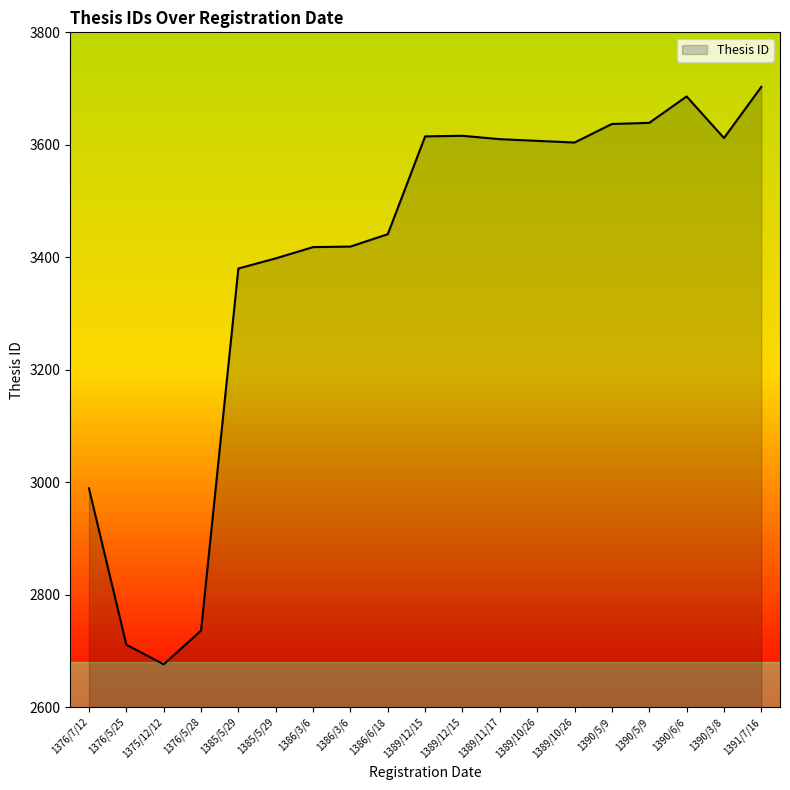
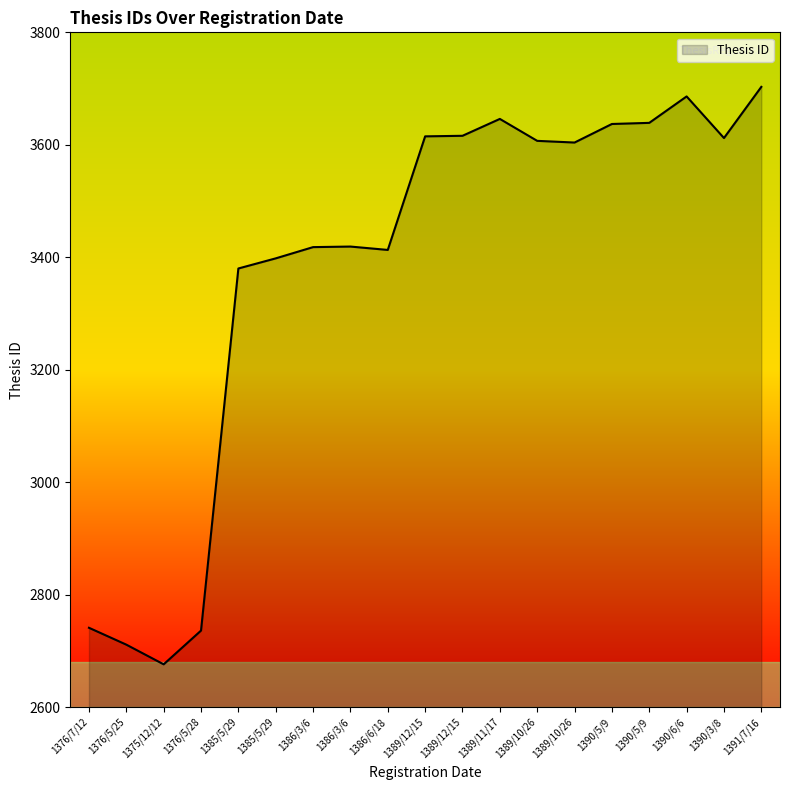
  {
-   "1376/7/12": 2990,
+   "1376/7/12": 2740,
    "1376/5/25": 2710,
    "1375/12/12": 2680,
    "1376/5/28": 2740,
-   "1386/6/18": 3440,
-   "1389/11/17": 3610,
+   "1386/6/18": 3410,
+   "1389/11/17": 3650,
    "1390/6/6": 3690,
    "1390/3/8": 3610,
    "1391/7/16": 3700
  }
